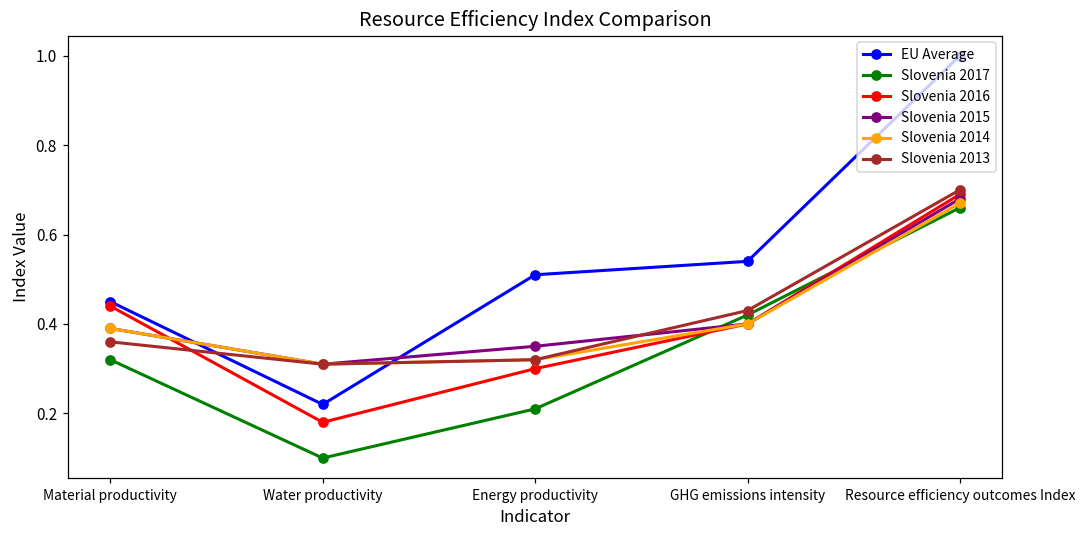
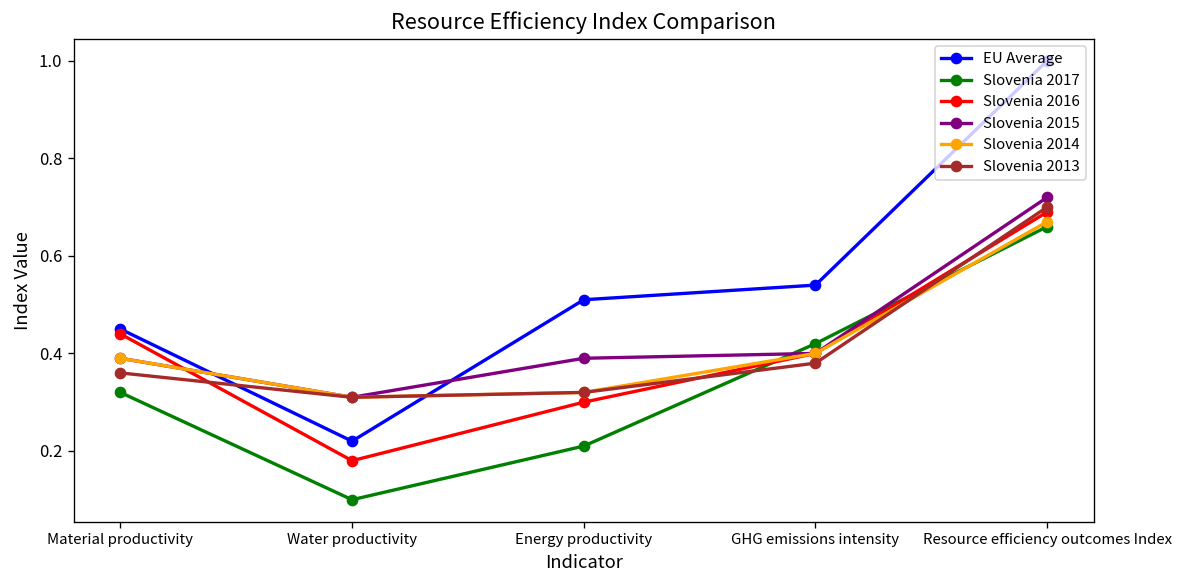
  {
    "EU Average": {
      "Material productivity": 0.45,
      "Water productivity": 0.22,
      "Energy productivity": 0.51,
      "GHG emissions intensity": 0.54
    },
    "Slovenia 2017": {
      "Material productivity": 0.32,
      "Water productivity": 0.10,
      "Energy productivity": 0.21,
      "GHG emissions intensity": 0.42,
      "Resource efficiency outcomes Index": 0.66
    },
    "Slovenia 2016": {
      "Material productivity": 0.44,
      "Water productivity": 0.18,
      "Energy productivity": 0.30,
      "Resource efficiency outcomes Index": 0.69
    },
    "Slovenia 2015": {
-     "Energy productivity": 0.35,
-     "Resource efficiency outcomes Index": 0.68
+     "Energy productivity": 0.39,
+     "Resource efficiency outcomes Index": 0.72
    },
    "Slovenia 2014": {
      "Resource efficiency outcomes Index": 0.67
    },
    "Slovenia 2013": {
      "Material productivity": 0.36,
-     "GHG emissions intensity": 0.43,
+     "GHG emissions intensity": 0.38,
      "Resource efficiency outcomes Index": 0.70
    }
  }
